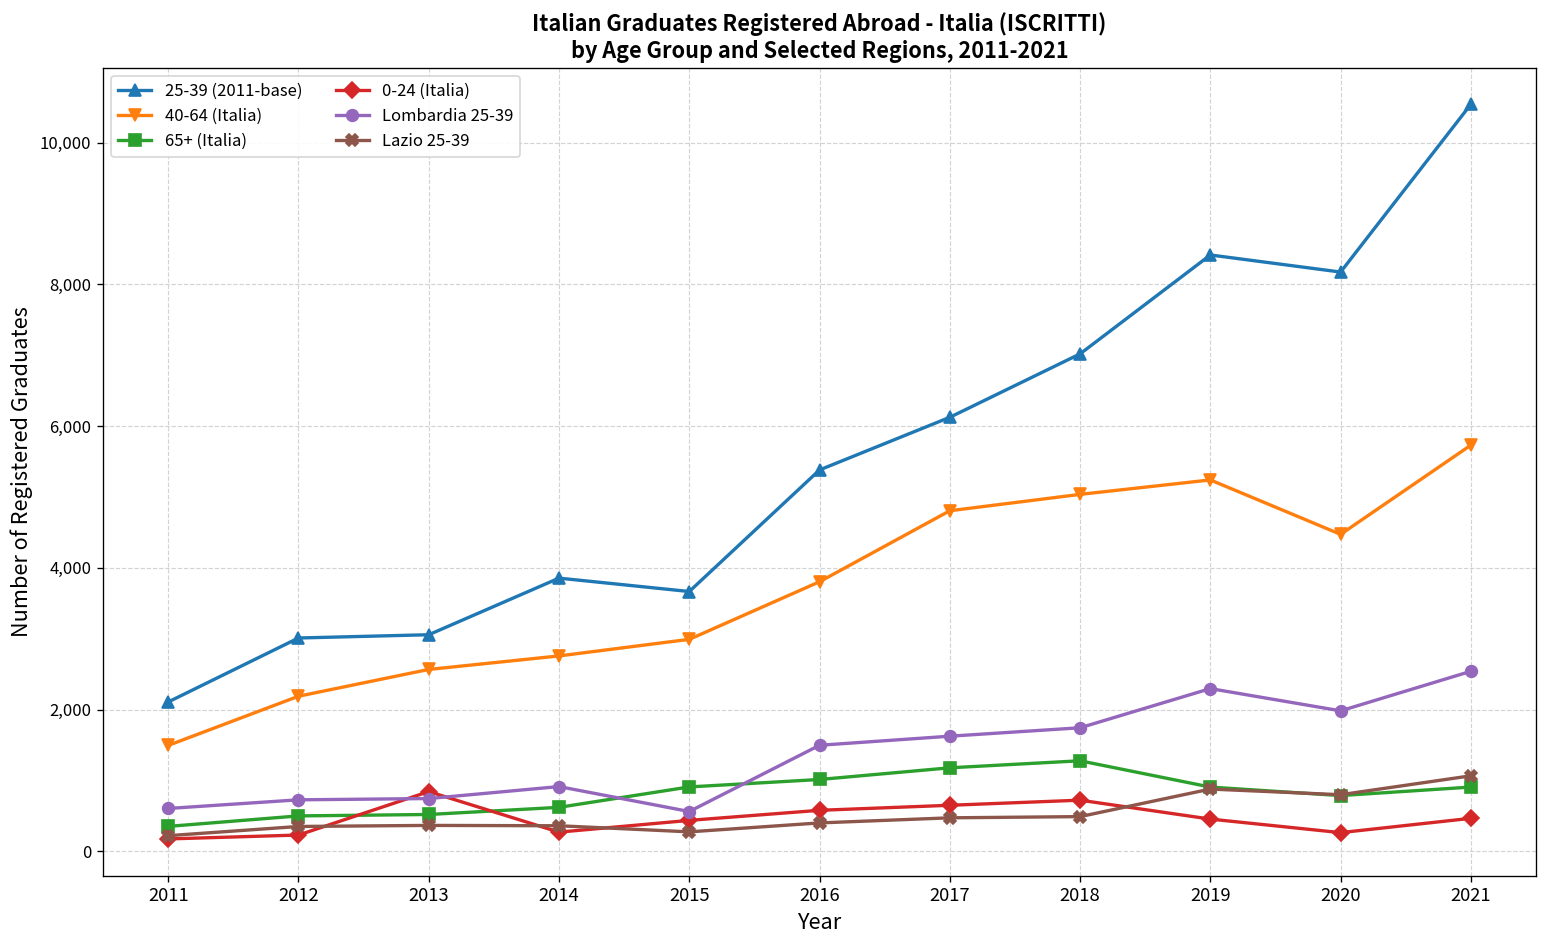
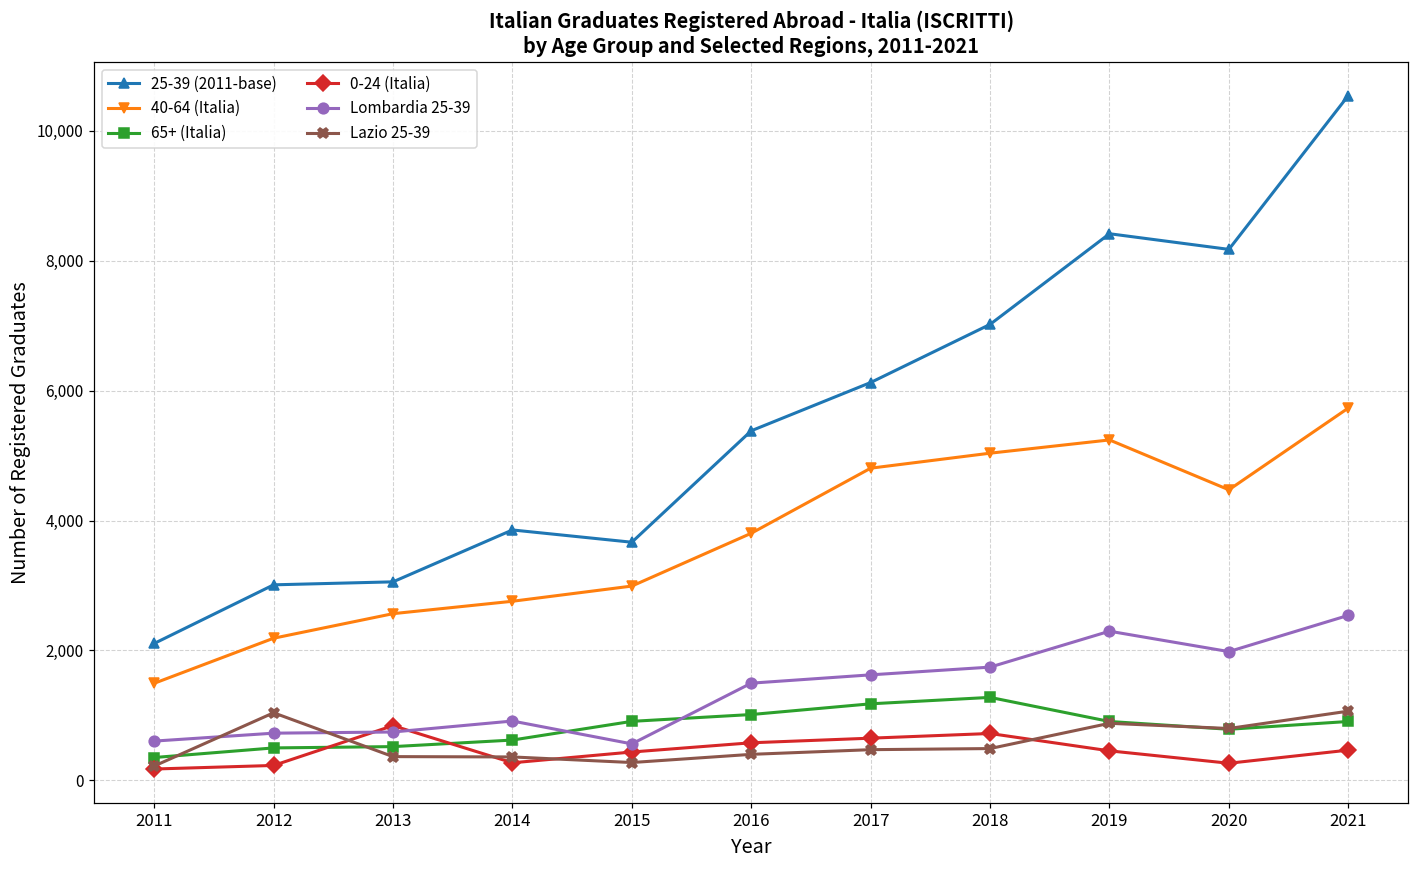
  {
    "25-39 (2011-base)": {
      "2011": "2,100",
      "2012": "3,000",
      "2013": "3,100",
      "2014": "3,900",
      "2015": "3,700",
      "2016": "5,400",
      "2017": "6,100",
      "2018": "7,000",
      "2019": "8,400",
      "2020": "8,200",
      "2021": "10,500"
    },
    "40-64 (Italia)": {
      "2011": "1,500",
      "2012": "2,200",
      "2013": "2,600",
      "2014": "2,800",
      "2015": "3,000",
      "2016": "3,800",
      "2017": "4,800",
      "2018": "5,000",
      "2019": "5,200",
      "2020": "4,500",
      "2021": "5,700"
    },
    "65+ (Italia)": {
      "2011": "400",
      "2012": "500",
      "2013": "500",
      "2014": "600",
      "2015": "900",
      "2016": "1,000",
      "2017": "1,200",
      "2018": "1,300",
      "2021": "900"
    },
    "0-24 (Italia)": {
      "2011": "200",
      "2012": "200",
      "2013": "800",
      "2014": "300",
      "2015": "400",
      "2016": "600",
      "2017": "600",
      "2018": "700",
      "2019": "500",
      "2020": "300",
      "2021": "500"
    },
    "Lombardia 25-39": {
      "2011": "600",
      "2012": "700",
      "2013": "700",
      "2014": "900",
      "2015": "600",
      "2016": "1,500",
      "2017": "1,600",
      "2018": "1,700",
      "2019": "2,300",
      "2020": "2,000",
      "2021": "2,500"
    },
    "Lazio 25-39": {
      "2011": "200",
-     "2012": "400",
+     "2012": "1,000",
      "2013": "400",
      "2014": "400",
      "2015": "300",
      "2016": "400",
      "2017": "500",
      "2018": "500",
      "2021": "1,100"
    }
  }
